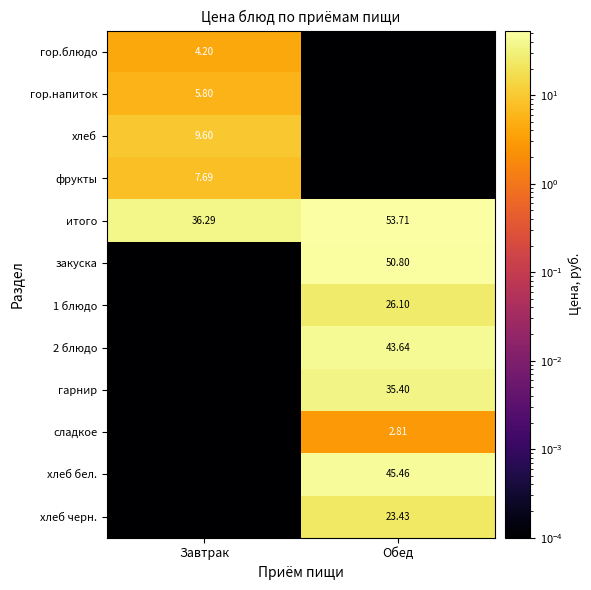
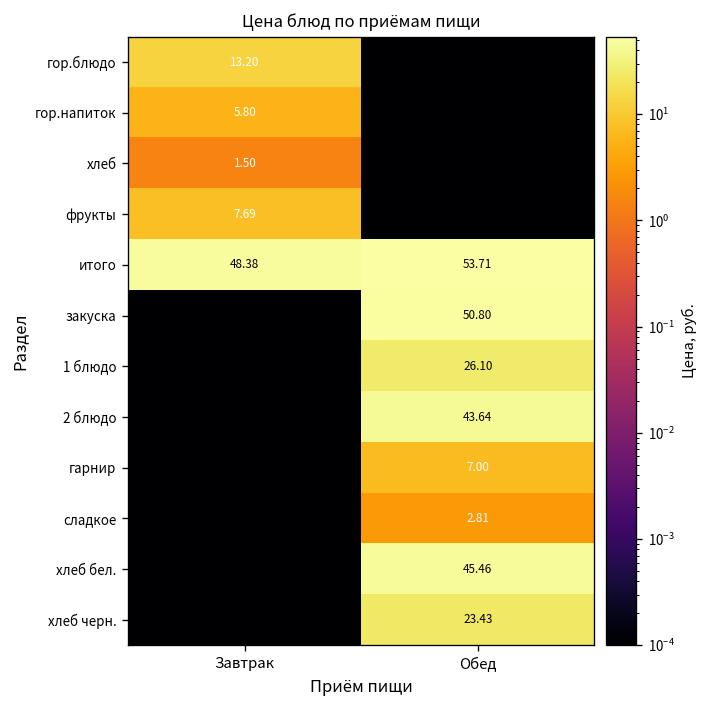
  {
    "гор.блюдо": {
-     "Завтрак": 4.20
+     "Завтрак": 13.20
    },
    "гор.напиток": {
      "Завтрак": 5.80
    },
    "хлеб": {
-     "Завтрак": 9.60
+     "Завтрак": 1.50
    },
    "фрукты": {
      "Завтрак": 7.69
    },
    "итого": {
-     "Завтрак": 36.29,
+     "Завтрак": 48.38,
      "Обед": 53.71
    },
    "закуска": {
      "Обед": 50.80
    },
    "1 блюдо": {
      "Обед": 26.10
    },
    "2 блюдо": {
      "Обед": 43.64
    },
    "гарнир": {
-     "Обед": 35.40
+     "Обед": 7.00
    },
    "сладкое": {
      "Обед": 2.81
    },
    "хлеб бел.": {
      "Обед": 45.46
    },
    "хлеб черн.": {
      "Обед": 23.43
    }
  }
